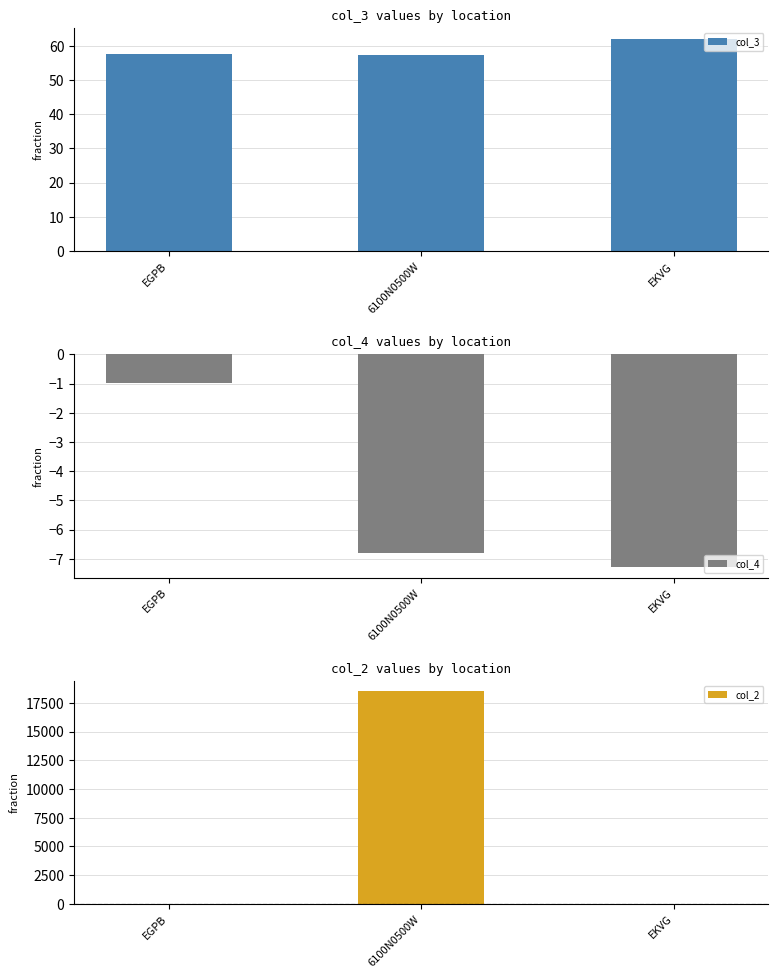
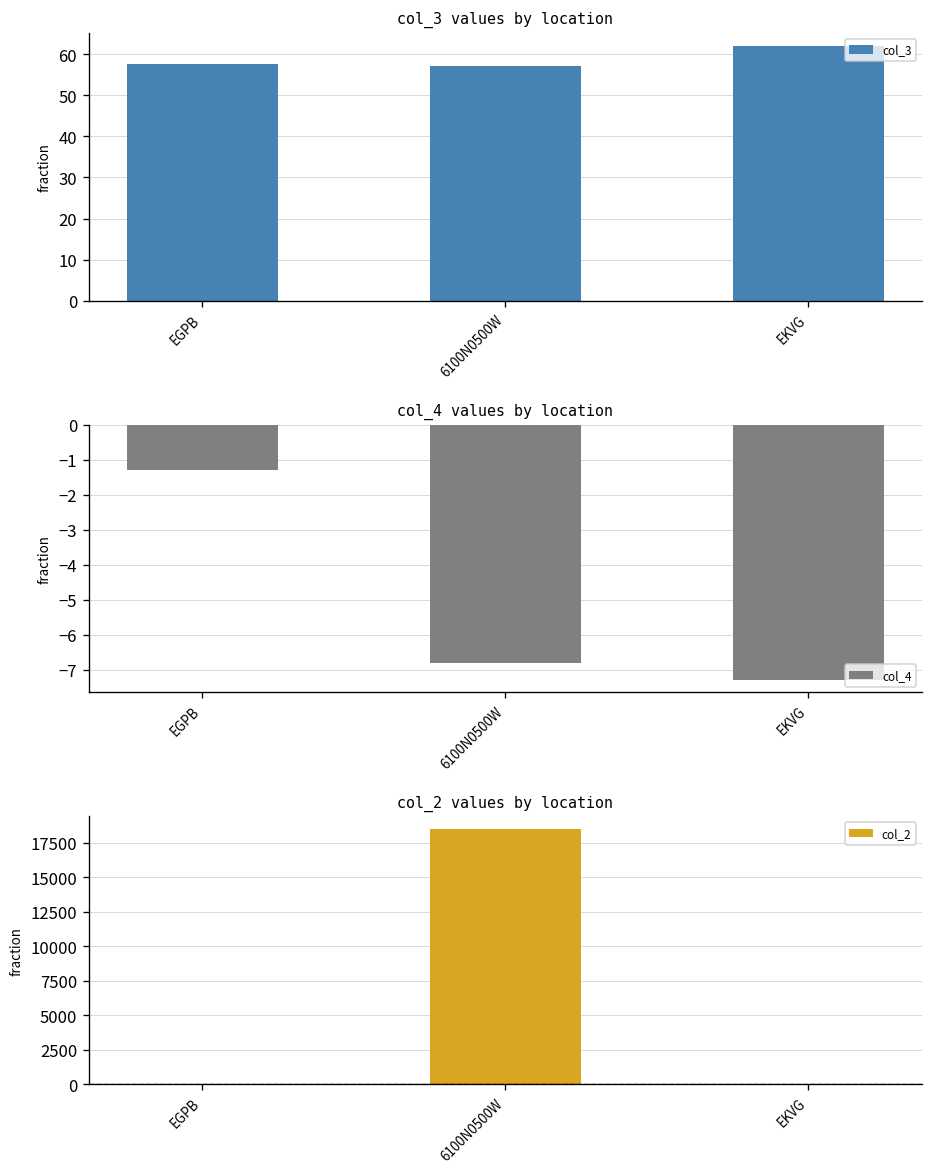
  {
    "col_3 values by location": {
      "EGPB": 58,
      "6100N0500W": 57,
      "EKVG": 62
    },
    "col_4 values by location": {
-     "EGPB": -1.0,
+     "EGPB": -1.3,
      "6100N0500W": -6.8,
      "EKVG": -7.3
    },
    "col_2 values by location": {
      "EGPB": 0,
      "6100N0500W": 18500,
      "EKVG": 0
    }
  }
